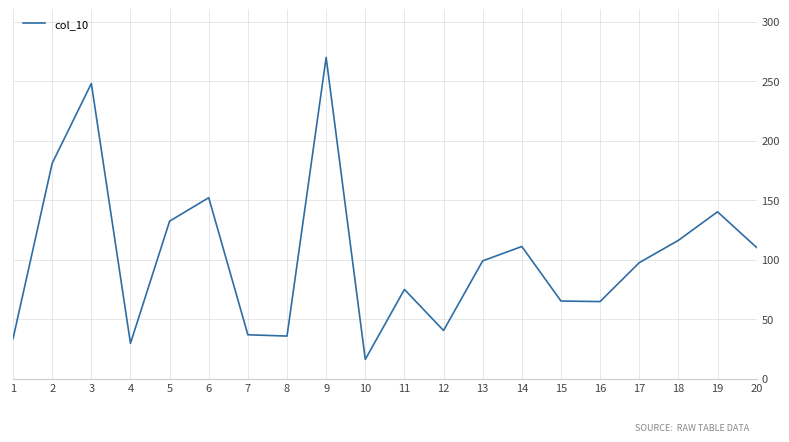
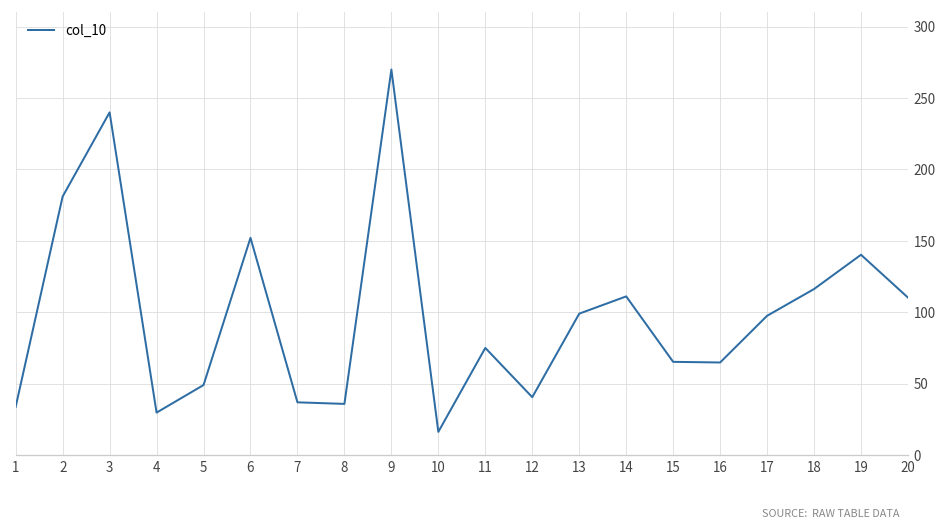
  {
    "1": 34,
    "2": 181,
-   "3": 248,
+   "3": 240,
    "4": 30,
-   "5": 132,
+   "5": 49,
    "6": 152,
    "7": 37,
    "8": 36,
    "9": 270,
    "10": 16,
    "11": 75,
    "12": 41,
    "13": 99,
    "14": 111,
    "15": 65,
    "16": 65,
    "17": 98,
    "18": 116,
    "19": 140,
    "20": 110
  }
